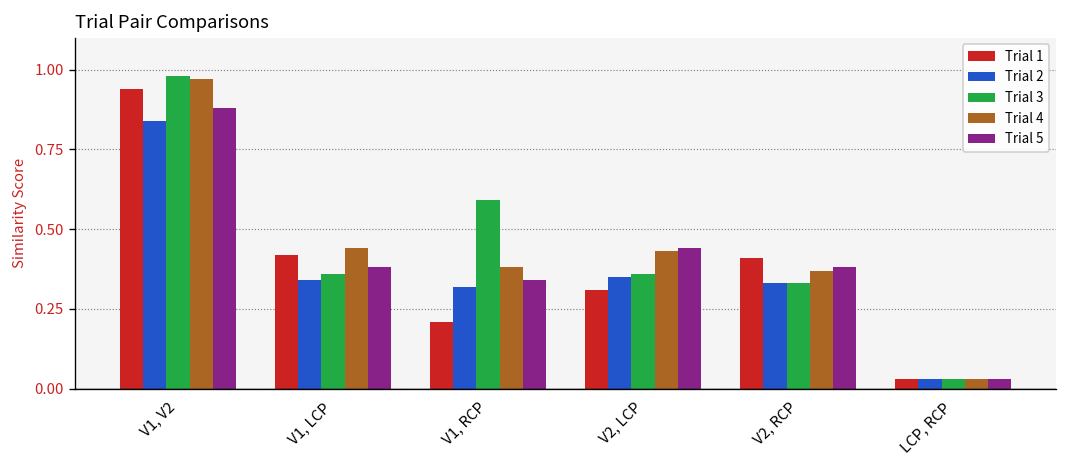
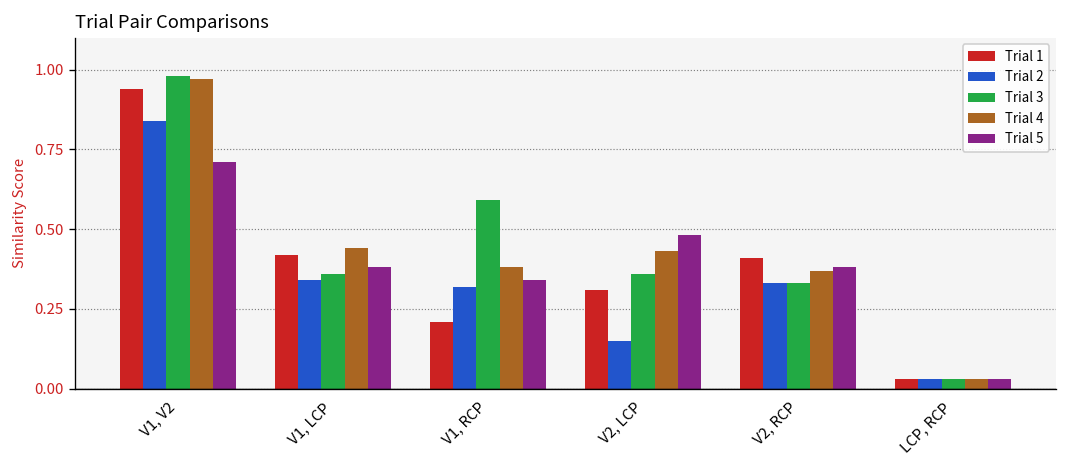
  {
    "Trial 1": {
      "V1, V2": 0.94,
      "V1, LCP": 0.42,
      "V1, RCP": 0.21,
      "V2, LCP": 0.31,
      "V2, RCP": 0.41,
      "LCP, RCP": 0.03
    },
    "Trial 2": {
      "V1, V2": 0.84,
      "V1, LCP": 0.34,
      "V1, RCP": 0.32,
-     "V2, LCP": 0.35,
+     "V2, LCP": 0.15,
      "V2, RCP": 0.33,
      "LCP, RCP": 0.03
    },
    "Trial 3": {
      "V1, V2": 0.98,
      "V1, LCP": 0.36,
      "V1, RCP": 0.59,
      "V2, LCP": 0.36,
      "V2, RCP": 0.33,
      "LCP, RCP": 0.03
    },
    "Trial 4": {
      "V1, V2": 0.97,
      "V1, LCP": 0.44,
      "V1, RCP": 0.38,
      "V2, LCP": 0.43,
      "V2, RCP": 0.37,
      "LCP, RCP": 0.03
    },
    "Trial 5": {
-     "V1, V2": 0.88,
+     "V1, V2": 0.71,
      "V1, LCP": 0.38,
      "V1, RCP": 0.34,
-     "V2, LCP": 0.44,
+     "V2, LCP": 0.48,
      "V2, RCP": 0.38,
      "LCP, RCP": 0.03
    }
  }
